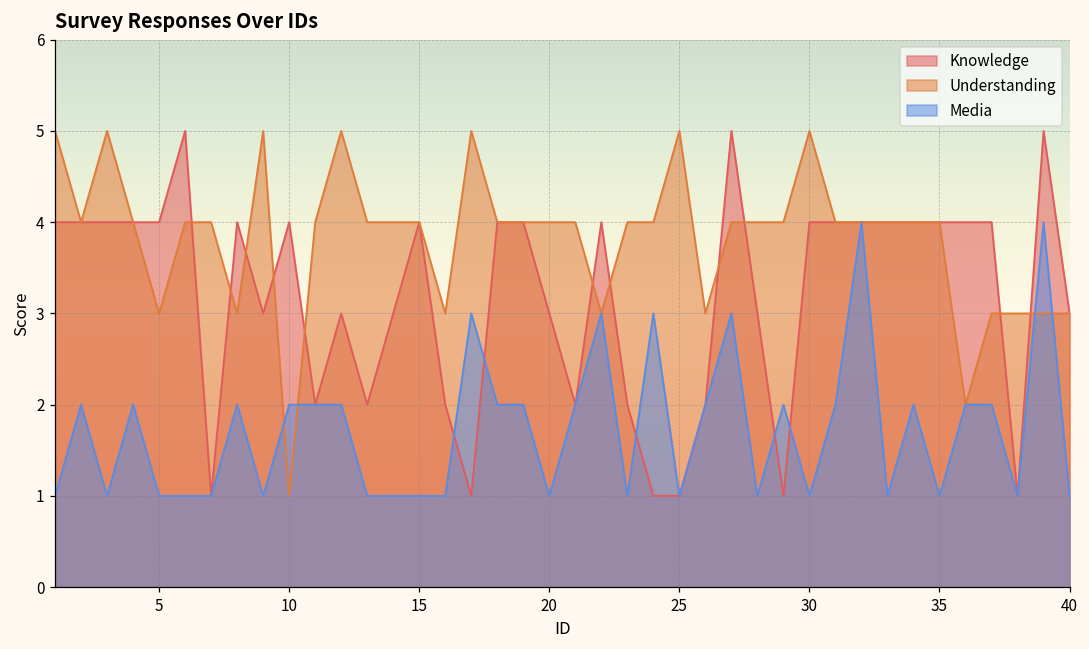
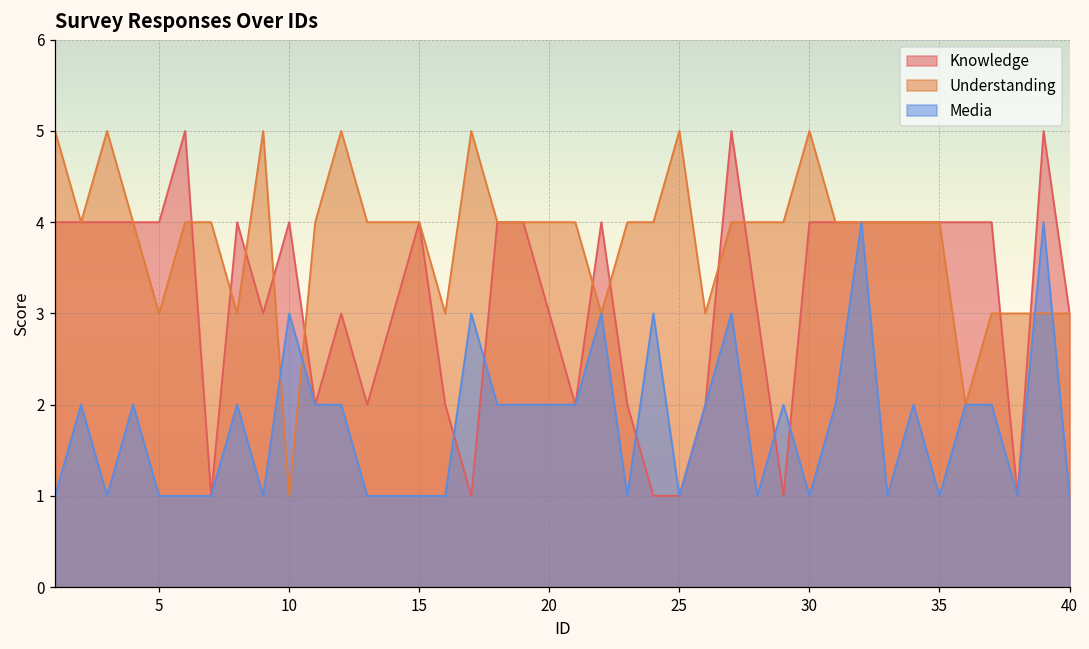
  {
    "Media": {
      "5": 1,
-     "10": 2,
+     "10": 3,
      "15": 1,
-     "20": 1,
+     "20": 2,
      "30": 1,
      "35": 1,
      "40": 1
    }
  }
